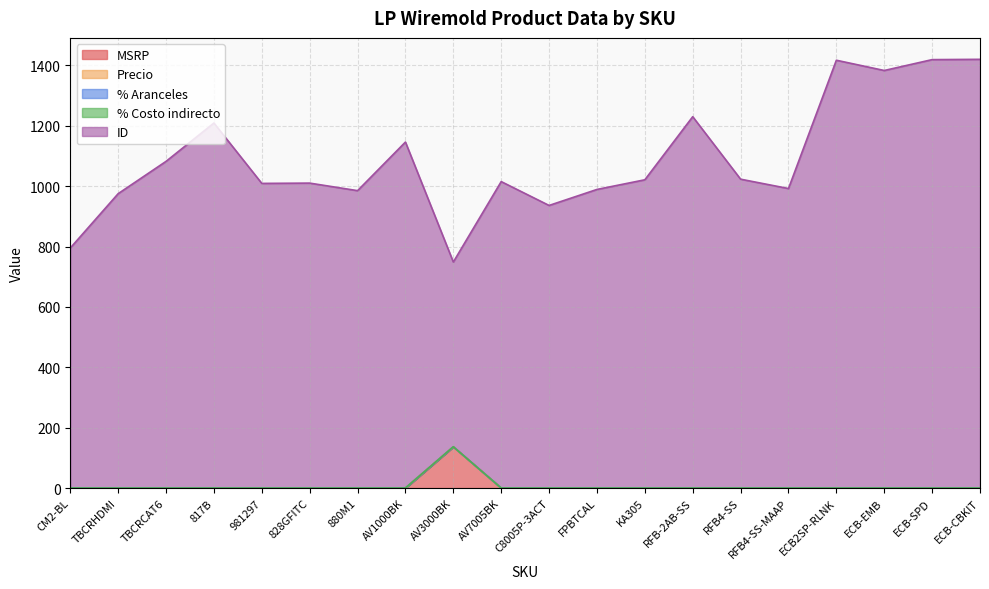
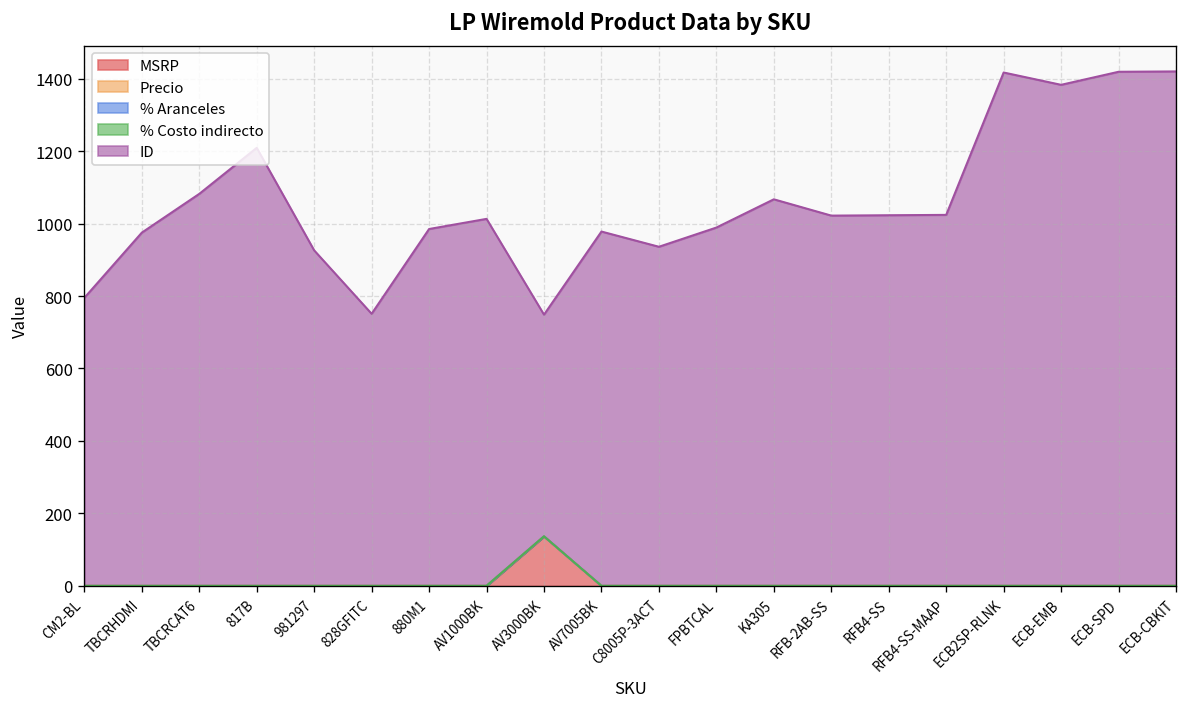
  {
    "% Costo indirecto": {
      "CM2-BL": 0,
      "TBCRHDMI": 0,
      "TBCRCAT6": 0,
      "817B": 0,
      "981297": 0,
      "828GFITC": 0,
      "880M1": 0,
      "AV1000BK": 0,
      "AV3000BK": 140,
      "AV7005BK": 0,
      "C8005P-3ACT": 0,
      "FPBTCAL": 0,
      "KA305": 0,
      "RFB-2AB-SS": 0,
      "RFB4-SS": 0,
      "RFB4-SS-MAAP": 0,
      "ECB2SP-RLNK": 0,
      "ECB-EMB": 0,
      "ECB-SPD": 0,
      "ECB-CBKIT": 0
    },
    "ID": {
      "CM2-BL": 800,
      "TBCRHDMI": 980,
      "TBCRCAT6": 1080,
-     "981297": 1010,
-     "828GFITC": 1010,
+     "981297": 930,
+     "828GFITC": 750,
      "880M1": 990,
-     "AV1000BK": 1150,
+     "AV1000BK": 1010,
      "AV3000BK": 610,
-     "AV7005BK": 1020,
+     "AV7005BK": 980,
      "C8005P-3ACT": 940,
      "FPBTCAL": 990,
-     "KA305": 1020,
-     "RFB-2AB-SS": 1230,
+     "KA305": 1070,
+     "RFB-2AB-SS": 1020,
      "RFB4-SS": 1020,
-     "RFB4-SS-MAAP": 990,
+     "RFB4-SS-MAAP": 1020,
      "ECB2SP-RLNK": 1420,
      "ECB-EMB": 1380,
      "ECB-SPD": 1420,
      "ECB-CBKIT": 1420
    }
  }
